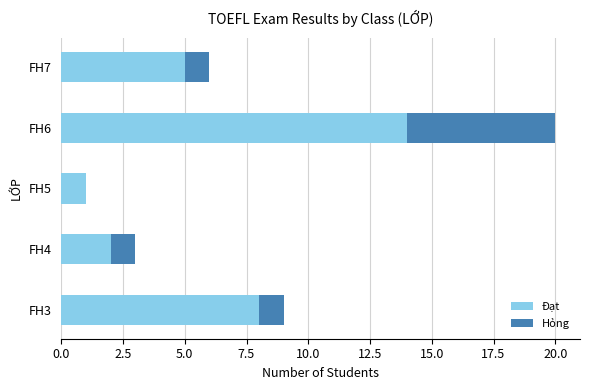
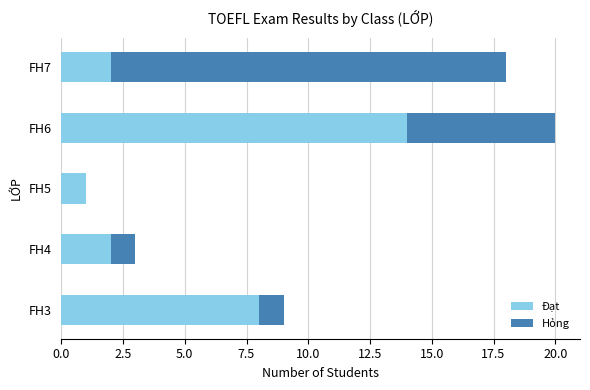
  {
    "Đạt": {
-     "FH7": 5,
+     "FH7": 2,
      "FH6": 14,
      "FH5": 1,
      "FH4": 2,
      "FH3": 8
    },
    "Hỏng": {
-     "FH7": 1,
+     "FH7": 16,
      "FH6": 6,
      "FH5": 0,
      "FH4": 1,
      "FH3": 1
    }
  }
